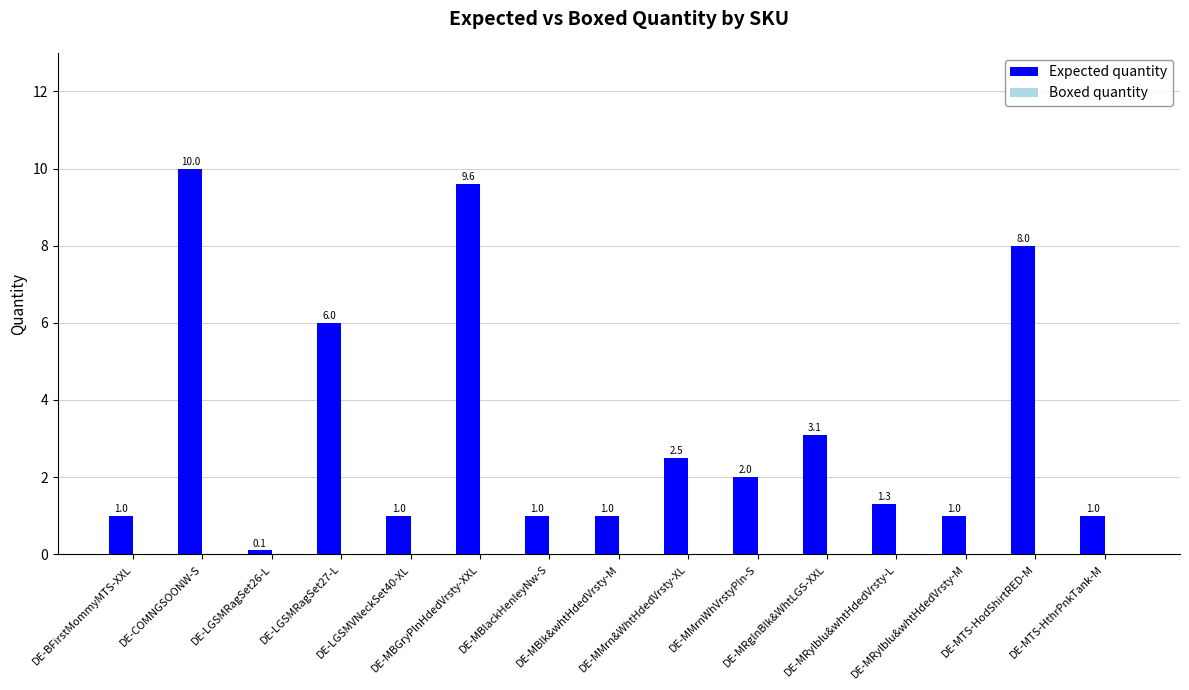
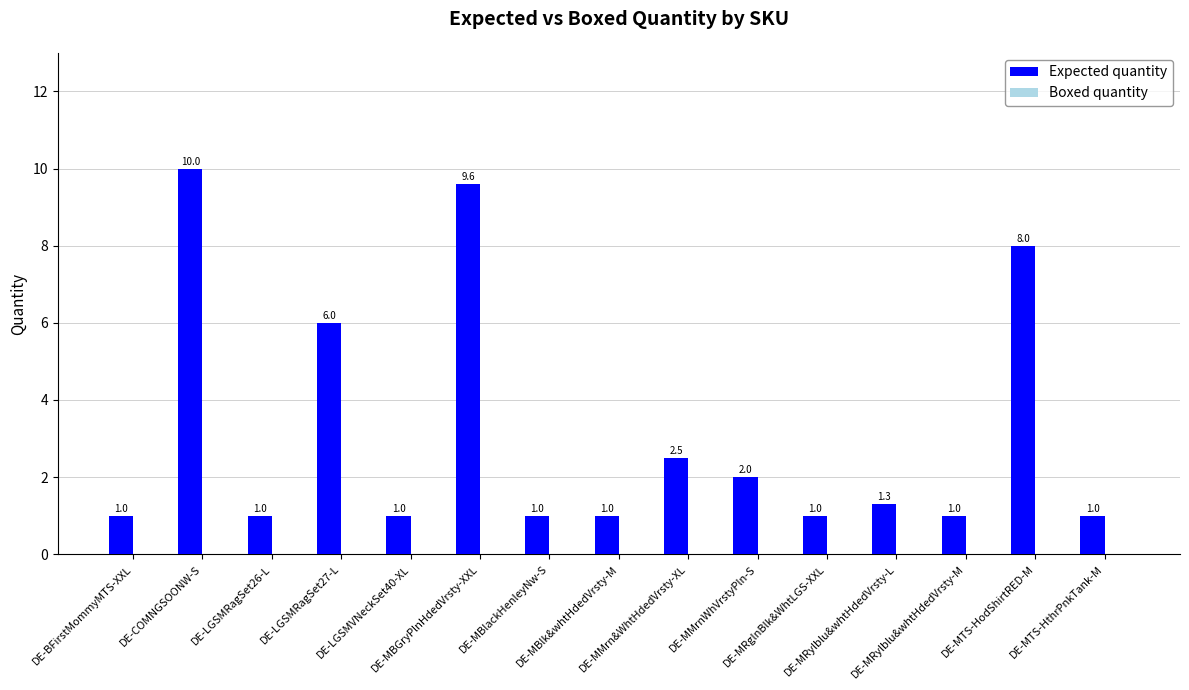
  {
    "Expected quantity": {
      "DE-BFirstMommyMTS-XXL": 1.0,
      "DE-COMNGSOONW-S": 10.0,
-     "DE-LGSMRagSet26-L": 0.1,
+     "DE-LGSMRagSet26-L": 1.0,
      "DE-LGSMRagSet27-L": 6.0,
      "DE-LGSMVNeckSet40-XL": 1.0,
      "DE-MBGryPlnHdedVrsty-XXL": 9.6,
      "DE-MBlackHenleyNw-S": 1.0,
      "DE-MBlk&whtHdedVrsty-M": 1.0,
      "DE-MMrn&WhtHdedVrsty-XL": 2.5,
      "DE-MMrnWhVrstyPln-S": 2.0,
-     "DE-MRglnBlk&WhtLGS-XXL": 3.1,
+     "DE-MRglnBlk&WhtLGS-XXL": 1.0,
      "DE-MRylblu&whtHdedVrsty-L": 1.3,
      "DE-MRylblu&whtHdedVrsty-M": 1.0,
      "DE-MTS-HodShirtRED-M": 8.0,
      "DE-MTS-HthrPnkTank-M": 1.0
    },
    "Boxed quantity": {
      "DE-BFirstMommyMTS-XXL": 0.0,
      "DE-COMNGSOONW-S": 0.0,
      "DE-LGSMRagSet26-L": 0.0,
      "DE-LGSMRagSet27-L": 0.0,
      "DE-LGSMVNeckSet40-XL": 0.0,
      "DE-MBGryPlnHdedVrsty-XXL": 0.0,
      "DE-MBlackHenleyNw-S": 0.0,
      "DE-MBlk&whtHdedVrsty-M": 0.0,
      "DE-MMrn&WhtHdedVrsty-XL": 0.0,
      "DE-MMrnWhVrstyPln-S": 0.0,
      "DE-MRglnBlk&WhtLGS-XXL": 0.0,
      "DE-MRylblu&whtHdedVrsty-L": 0.0,
      "DE-MRylblu&whtHdedVrsty-M": 0.0,
      "DE-MTS-HodShirtRED-M": 0.0,
      "DE-MTS-HthrPnkTank-M": 0.0
    }
  }
